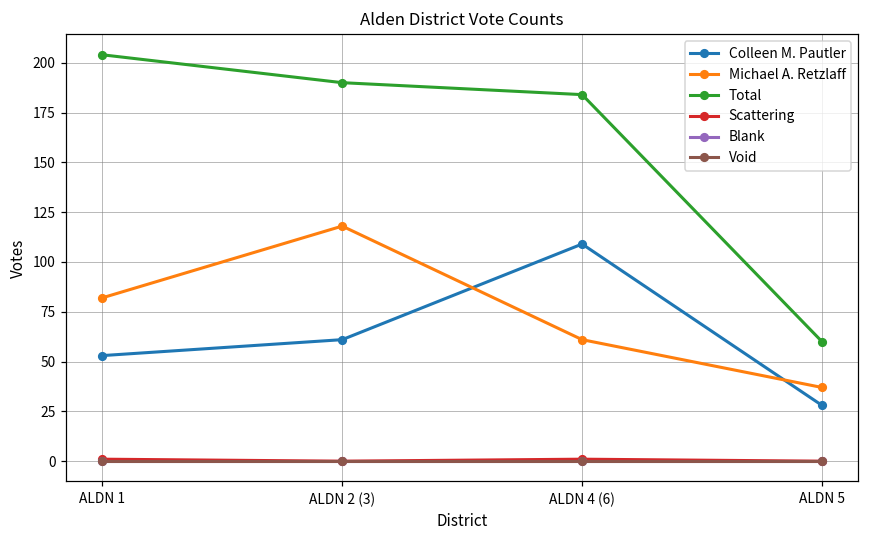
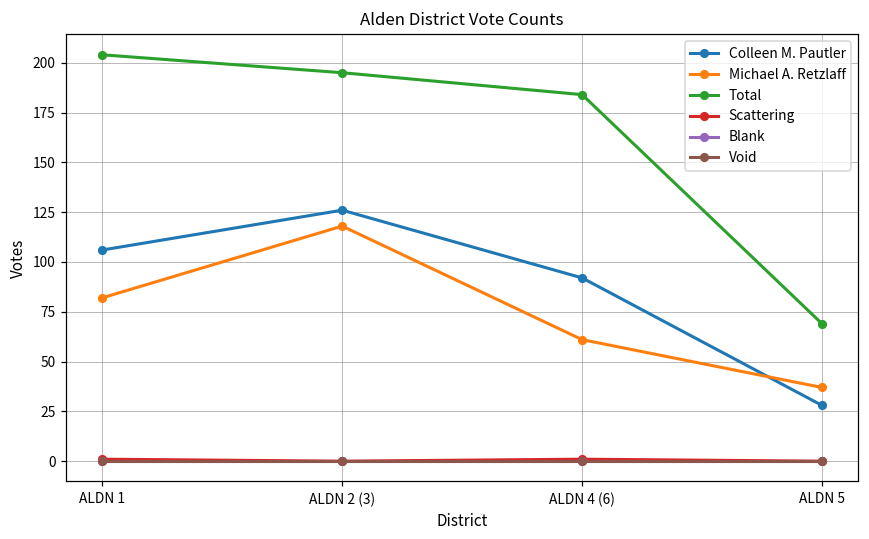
  {
    "Colleen M. Pautler": {
-     "ALDN 1": 53,
-     "ALDN 2 (3)": 61,
-     "ALDN 4 (6)": 109,
+     "ALDN 1": 106,
+     "ALDN 2 (3)": 126,
+     "ALDN 4 (6)": 92,
      "ALDN 5": 28
    },
    "Michael A. Retzlaff": {
      "ALDN 1": 82,
      "ALDN 2 (3)": 118,
      "ALDN 4 (6)": 61,
      "ALDN 5": 37
    },
    "Total": {
      "ALDN 1": 204,
-     "ALDN 2 (3)": 190,
+     "ALDN 2 (3)": 195,
      "ALDN 4 (6)": 184,
-     "ALDN 5": 60
+     "ALDN 5": 69
    }
  }
